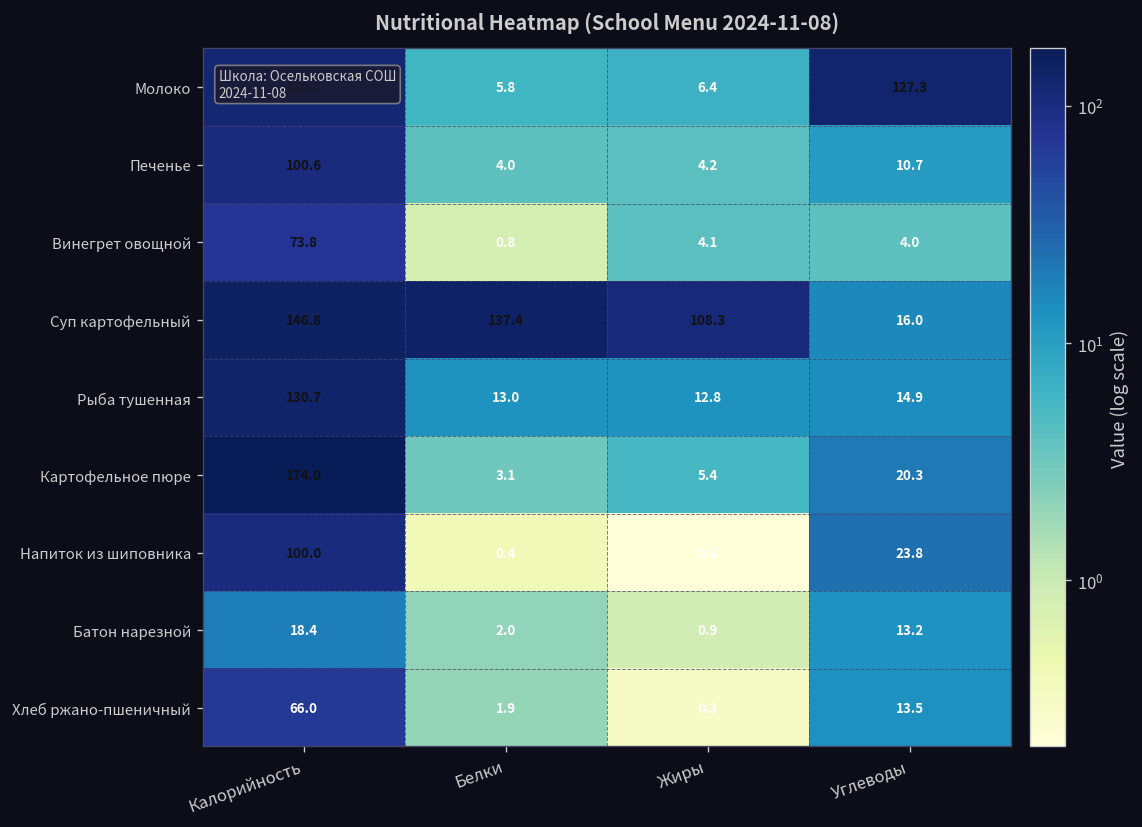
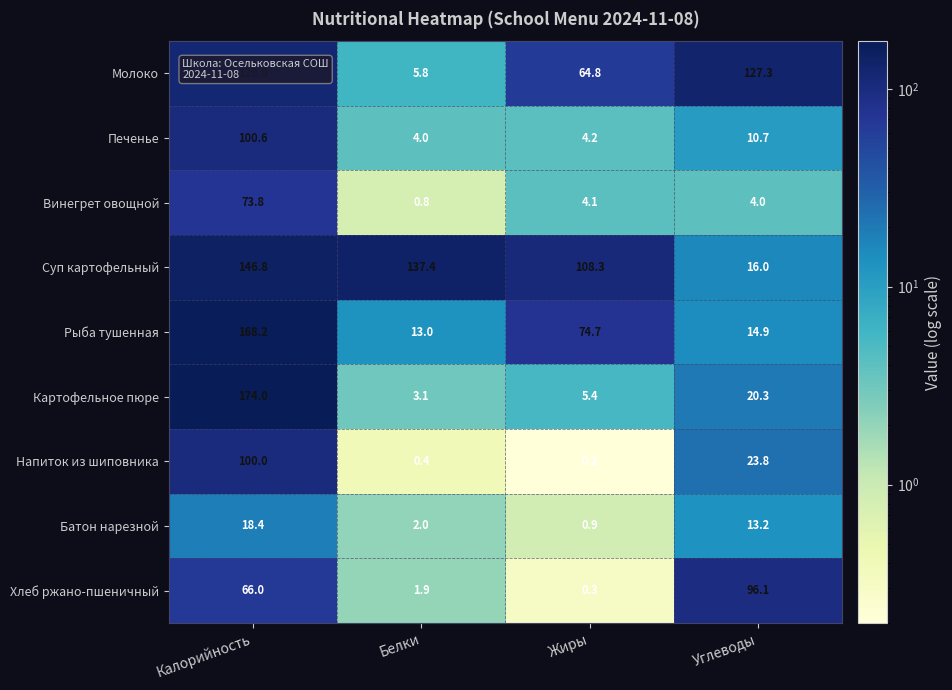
  {
    "Молоко": {
      "Белки": 5.8,
-     "Жиры": 6.4,
+     "Жиры": 64.8,
      "Углеводы": 127.3
    },
    "Печенье": {
      "Калорийность": 100.6,
      "Белки": 4.0,
      "Жиры": 4.2,
      "Углеводы": 10.7
    },
    "Винегрет овощной": {
      "Калорийность": 73.8,
      "Белки": 0.8,
      "Жиры": 4.1,
      "Углеводы": 4.0
    },
    "Суп картофельный": {
      "Калорийность": 146.8,
      "Белки": 137.4,
      "Жиры": 108.3,
      "Углеводы": 16.0
    },
    "Рыба тушенная": {
-     "Калорийность": 130.7,
+     "Калорийность": 168.2,
      "Белки": 13.0,
-     "Жиры": 12.8,
+     "Жиры": 74.7,
      "Углеводы": 14.9
    },
    "Картофельное пюре": {
      "Калорийность": 174.0,
      "Белки": 3.1,
      "Жиры": 5.4,
      "Углеводы": 20.3
    },
    "Напиток из шиповника": {
      "Калорийность": 100.0,
      "Белки": 0.4,
      "Углеводы": 23.8
    },
    "Батон нарезной": {
      "Калорийность": 18.4,
      "Белки": 2.0,
      "Жиры": 0.9,
      "Углеводы": 13.2
    },
    "Хлеб ржано-пшеничный": {
      "Калорийность": 66.0,
      "Белки": 1.9,
      "Жиры": 0.3,
-     "Углеводы": 13.5
+     "Углеводы": 96.1
    }
  }
